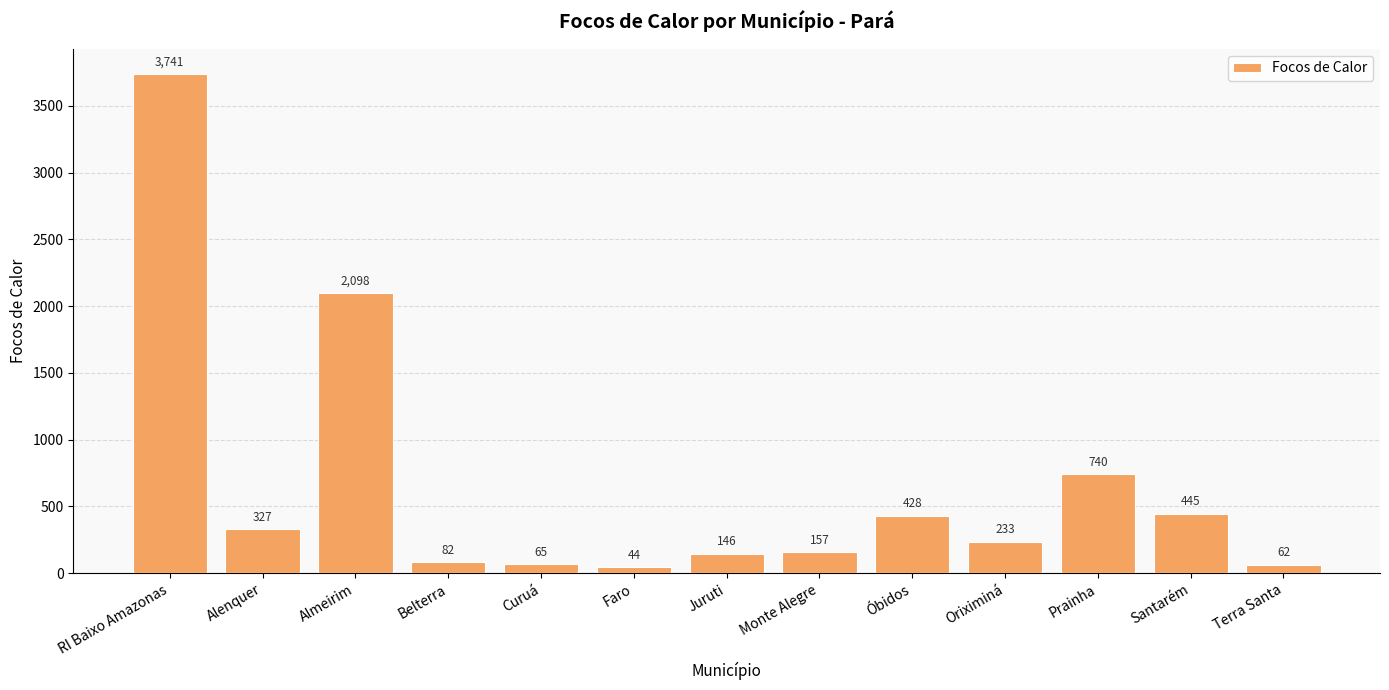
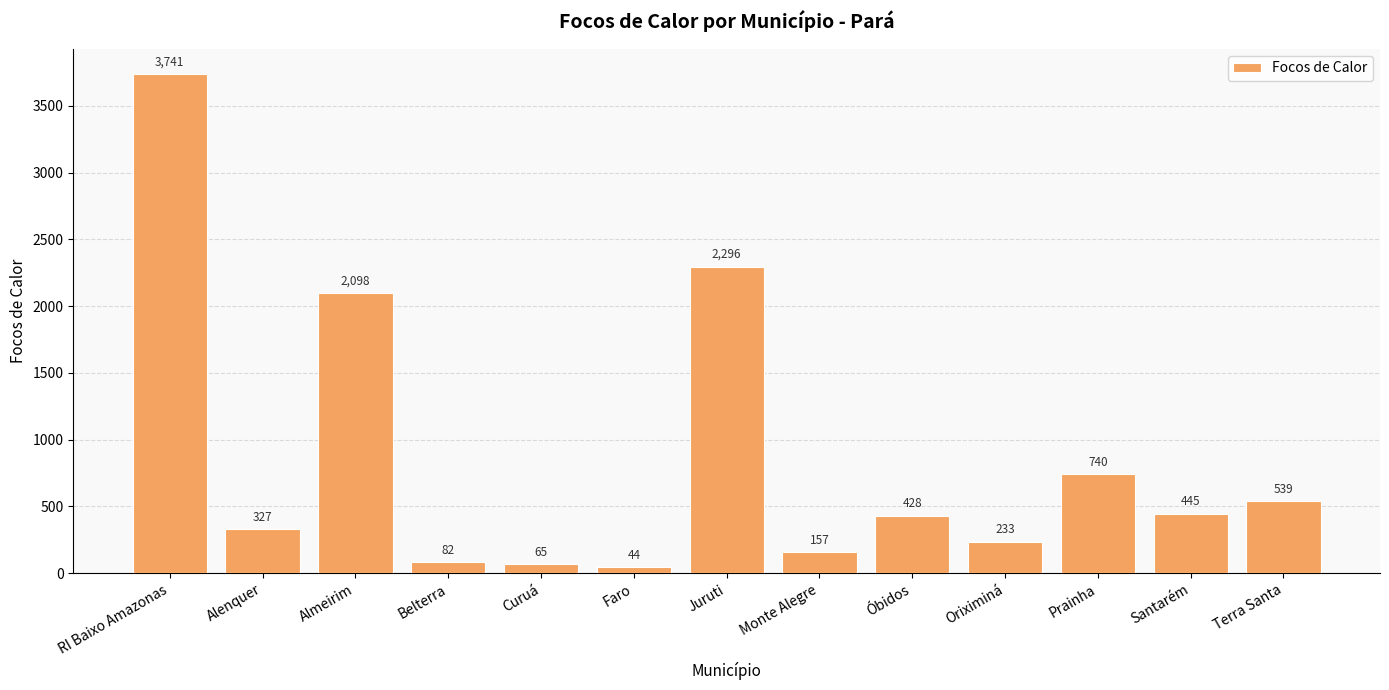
  {
    "RI Baixo Amazonas": "3,741",
    "Alenquer": "327",
    "Almeirim": "2,098",
    "Belterra": "82",
    "Curuá": "65",
    "Faro": "44",
-   "Juruti": "146",
+   "Juruti": "2,296",
    "Monte Alegre": "157",
    "Óbidos": "428",
    "Oriximiná": "233",
    "Prainha": "740",
    "Santarém": "445",
-   "Terra Santa": "62"
+   "Terra Santa": "539"
  }
